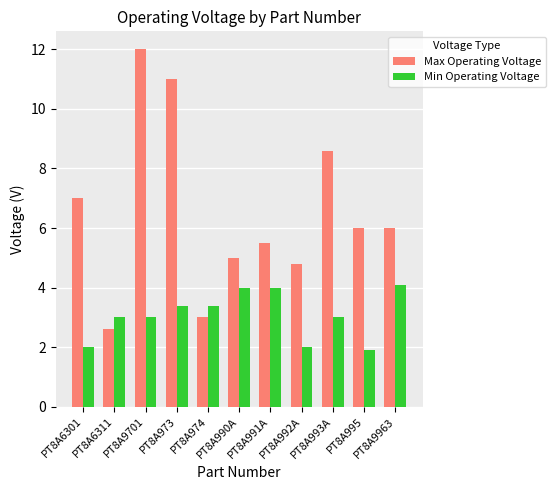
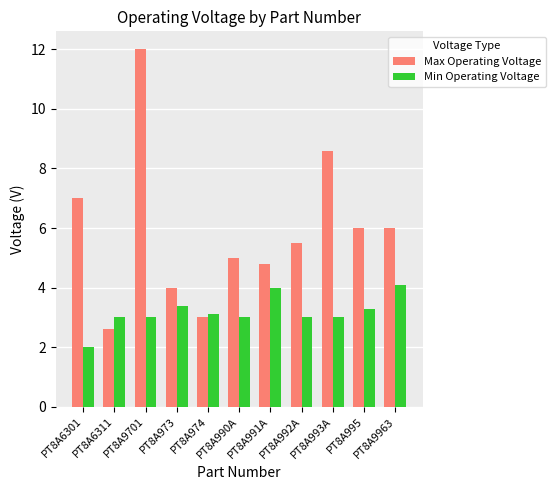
  {
    "Max Operating Voltage": {
      "PT8A6301": 7.0,
      "PT8A6311": 2.6,
      "PT8A9701": 12.0,
-     "PT8A973": 11,
+     "PT8A973": 4,
      "PT8A974": 3.0,
      "PT8A990A": 5.0,
-     "PT8A991A": 5.5,
-     "PT8A992A": 4.8,
+     "PT8A991A": 4.8,
+     "PT8A992A": 5.5,
      "PT8A993A": 8.6,
      "PT8A995": 6.0,
      "PT8A9963": 6.0
    },
    "Min Operating Voltage": {
      "PT8A6301": 2.0,
      "PT8A6311": 3.0,
      "PT8A9701": 3.0,
      "PT8A973": 3.4,
-     "PT8A974": 3.4,
-     "PT8A990A": 4,
+     "PT8A974": 3.1,
+     "PT8A990A": 3,
      "PT8A991A": 4.0,
-     "PT8A992A": 2,
+     "PT8A992A": 3,
      "PT8A993A": 3.0,
-     "PT8A995": 1.9,
+     "PT8A995": 3.3,
      "PT8A9963": 4.1
    }
  }
